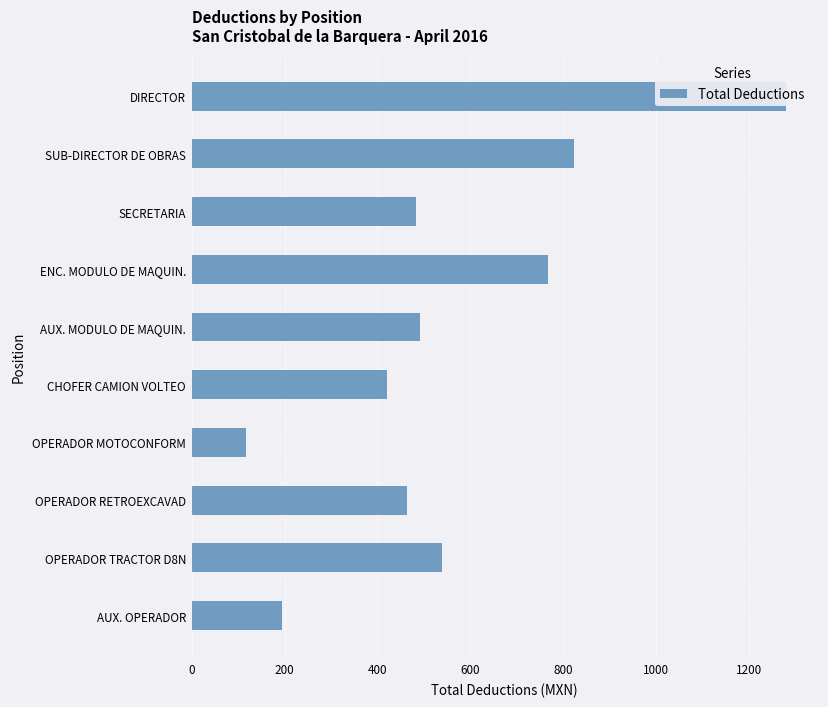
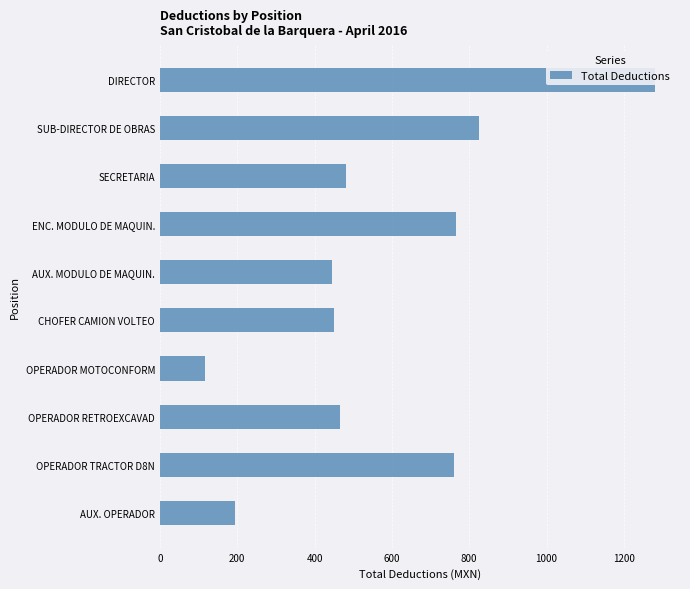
  {
    "SUB-DIRECTOR DE OBRAS": 820,
    "SECRETARIA": 480,
    "ENC. MODULO DE MAQUIN.": 770,
-   "AUX. MODULO DE MAQUIN.": 490,
-   "CHOFER CAMION VOLTEO": 420,
+   "AUX. MODULO DE MAQUIN.": 450,
+   "CHOFER CAMION VOLTEO": 450,
    "OPERADOR MOTOCONFORM": 120,
    "OPERADOR RETROEXCAVAD": 460,
-   "OPERADOR TRACTOR D8N": 540,
+   "OPERADOR TRACTOR D8N": 760,
    "AUX. OPERADOR": 190
  }
